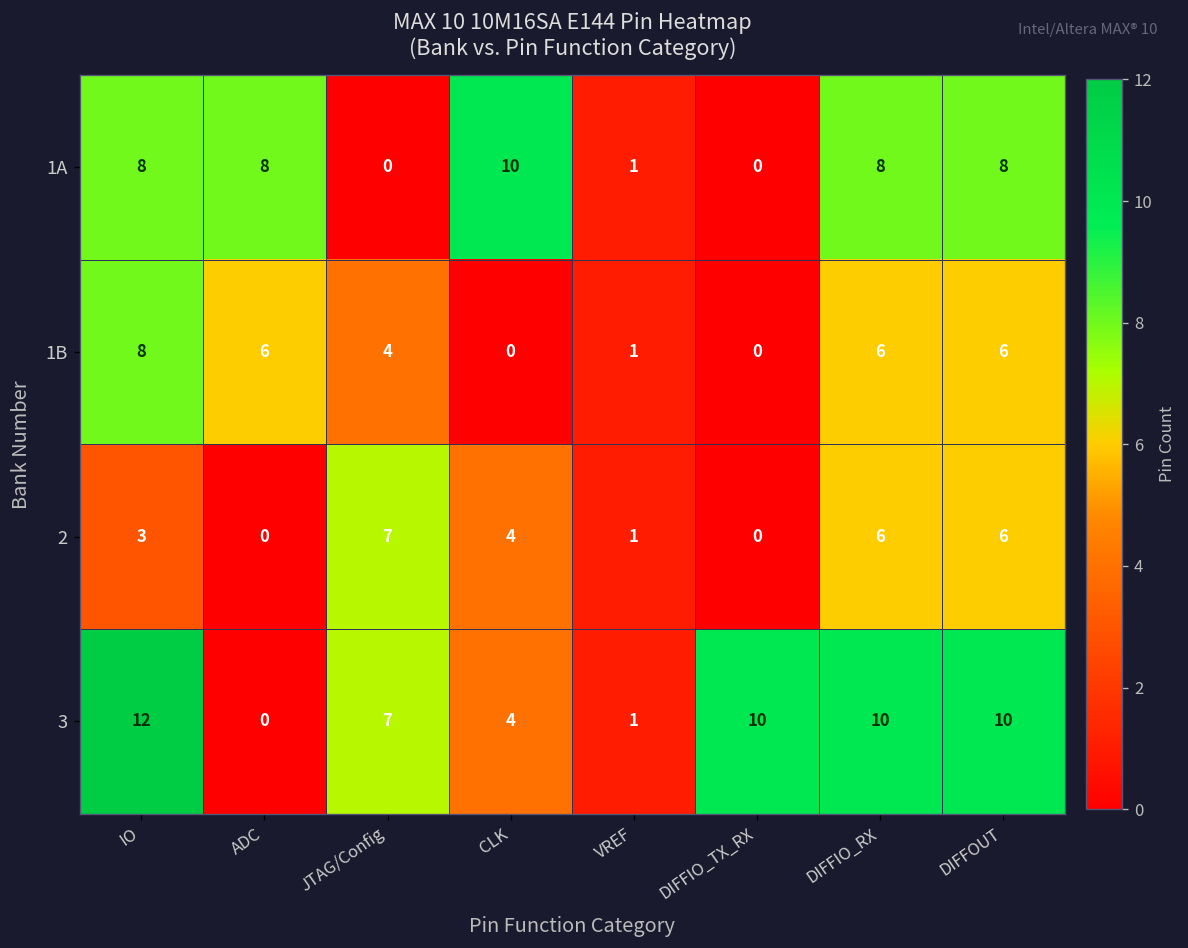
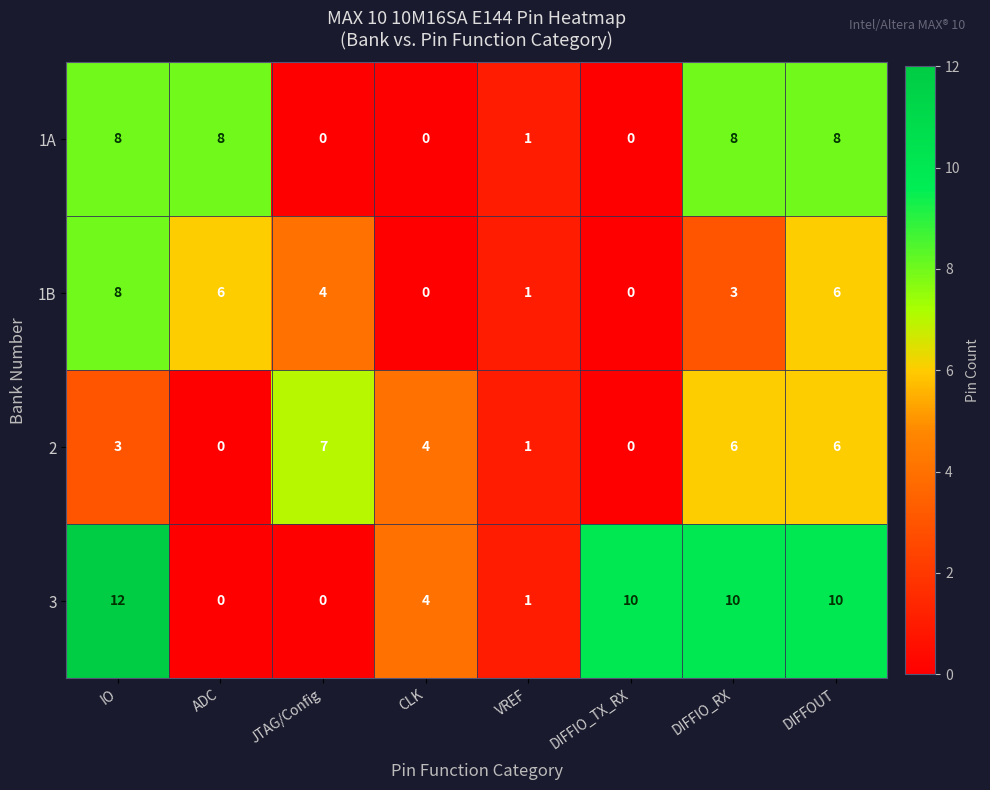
  {
    "1A": {
      "IO": 8,
      "ADC": 8,
      "JTAG/Config": 0,
-     "CLK": 10,
+     "CLK": 0,
      "VREF": 1,
      "DIFFIO_TX_RX": 0,
      "DIFFIO_RX": 8,
      "DIFFOUT": 8
    },
    "1B": {
      "IO": 8,
      "ADC": 6,
      "JTAG/Config": 4,
      "CLK": 0,
      "VREF": 1,
      "DIFFIO_TX_RX": 0,
-     "DIFFIO_RX": 6,
+     "DIFFIO_RX": 3,
      "DIFFOUT": 6
    },
    "2": {
      "IO": 3,
      "ADC": 0,
      "JTAG/Config": 7,
      "CLK": 4,
      "VREF": 1,
      "DIFFIO_TX_RX": 0,
      "DIFFIO_RX": 6,
      "DIFFOUT": 6
    },
    "3": {
      "IO": 12,
      "ADC": 0,
-     "JTAG/Config": 7,
+     "JTAG/Config": 0,
      "CLK": 4,
      "VREF": 1,
      "DIFFIO_TX_RX": 10,
      "DIFFIO_RX": 10,
      "DIFFOUT": 10
    }
  }
